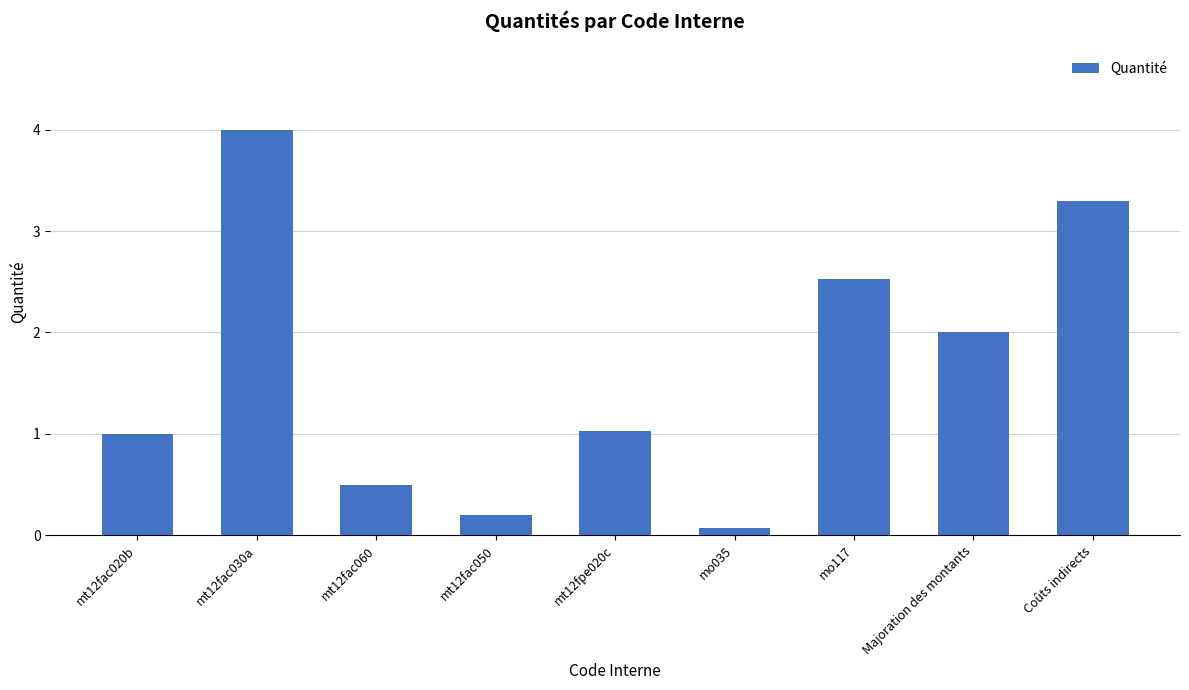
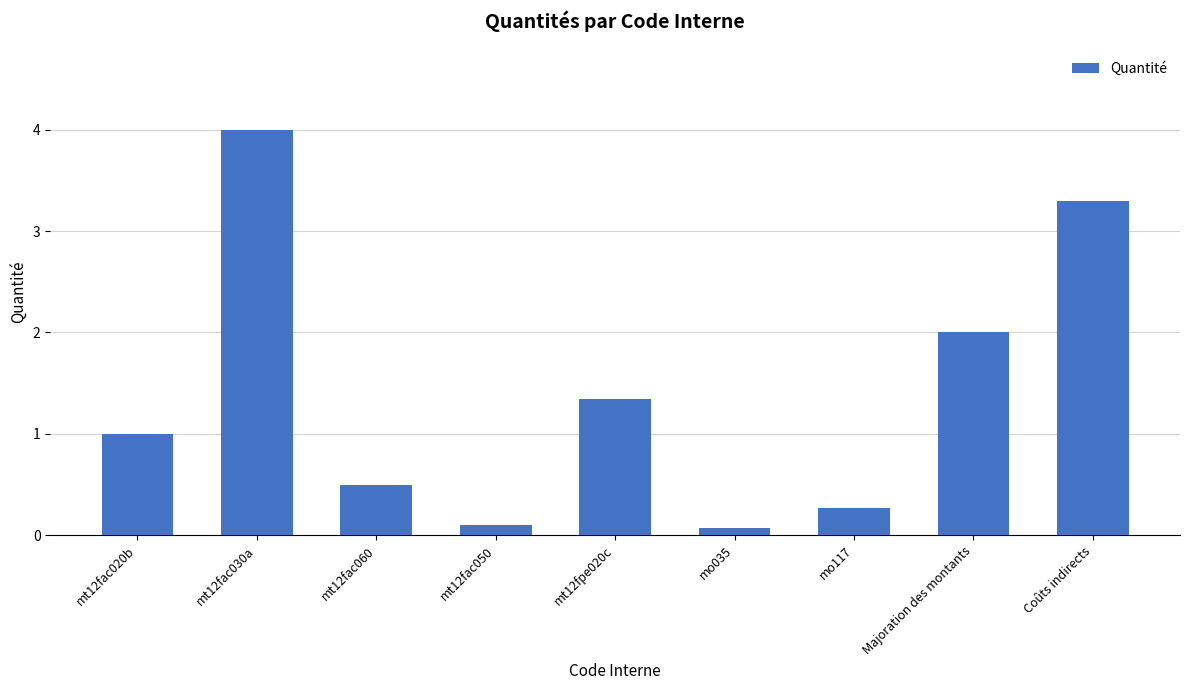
  {
    "mt12fac020b": 1.00,
    "mt12fac030a": 4.00,
    "mt12fac060": 0.50,
-   "mt12fac050": 0.2,
-   "mt12fpe020c": 1.03,
+   "mt12fac050": 0.1,
+   "mt12fpe020c": 1.34,
    "mo035": 0.07,
-   "mo117": 2.52,
+   "mo117": 0.27,
    "Majoration des montants": 2.00,
    "Coûts indirects": 3.30
  }
